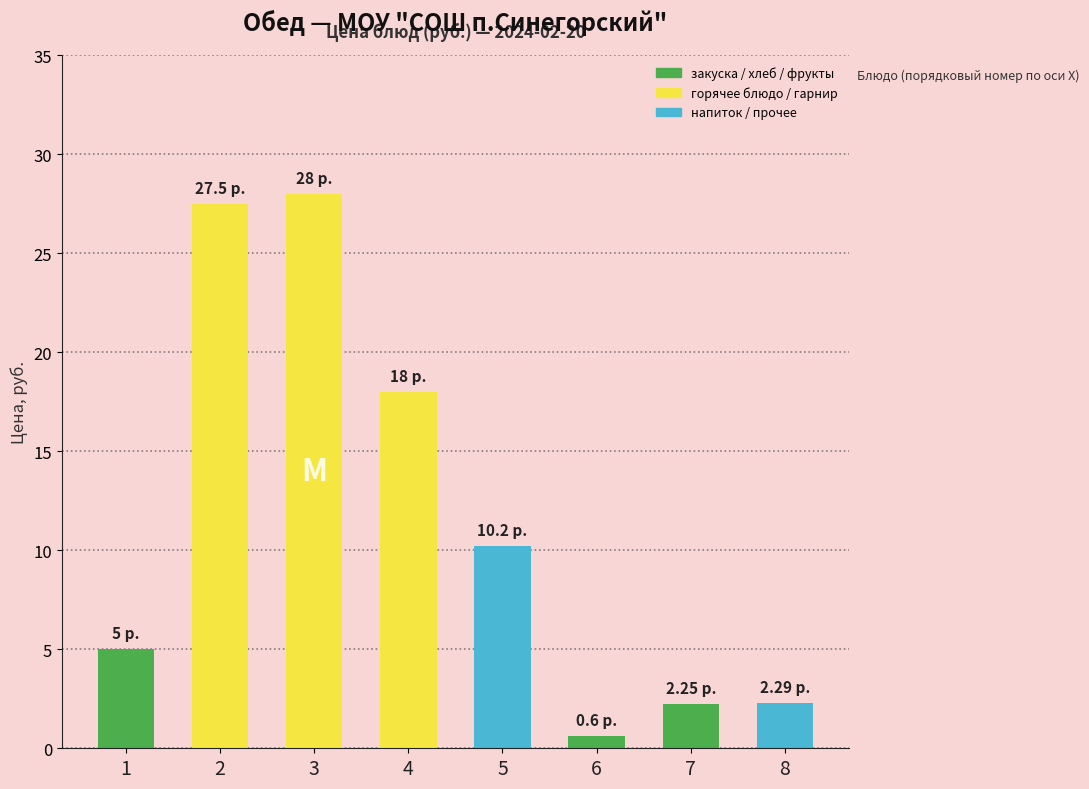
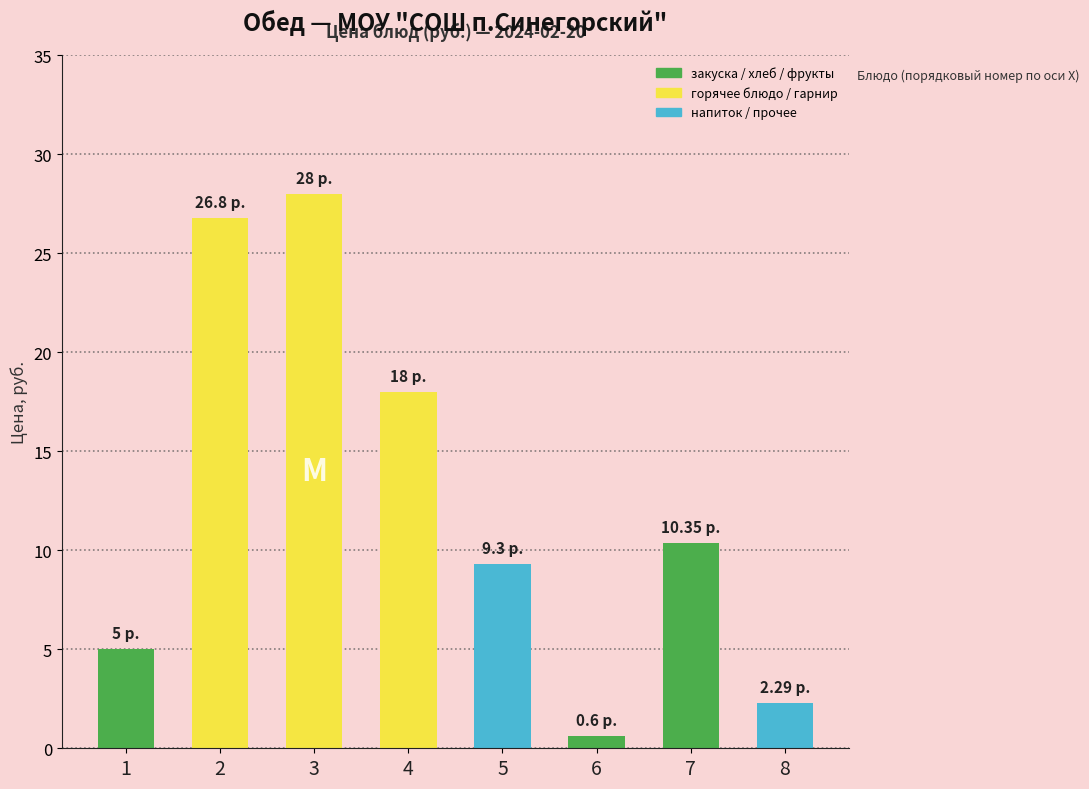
  {
    "1": 5,
-   "2": 27.5,
+   "2": 26.8,
    "3": 28,
    "4": 18,
-   "5": 10.2,
+   "5": 9.3,
    "6": 0.6,
-   "7": 2.25,
+   "7": 10.35,
    "8": 2.29
  }
